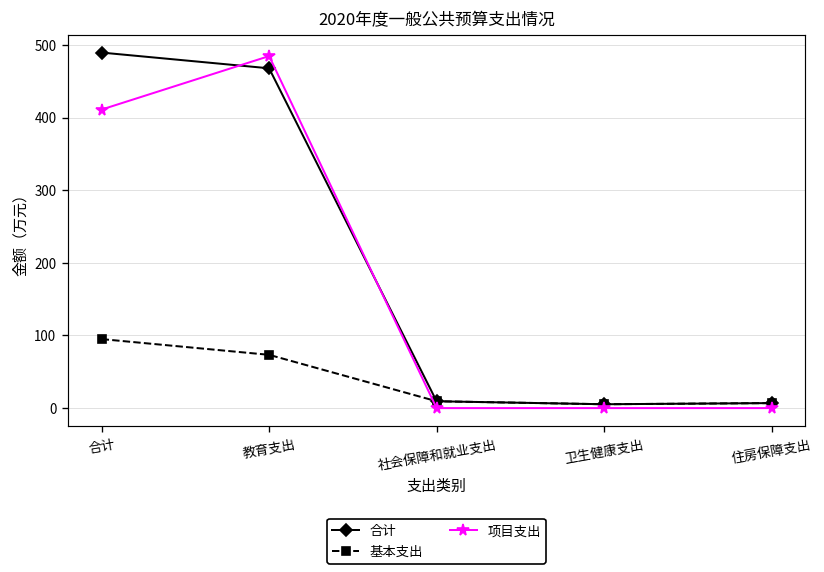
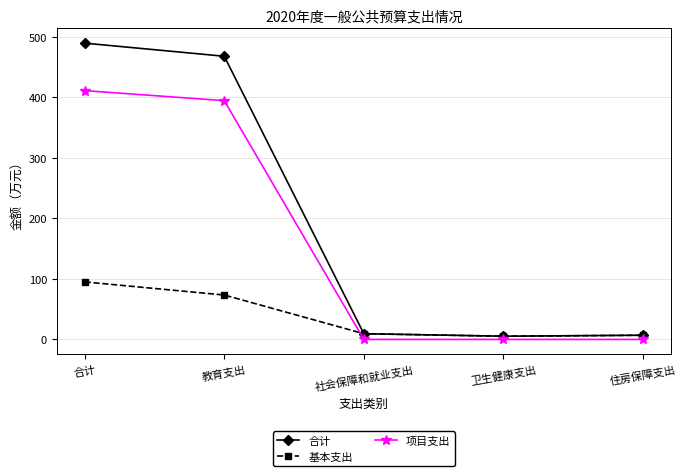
  {
    "项目支出": {
      "合计": 410,
-     "教育支出": 480,
+     "教育支出": 390,
      "社会保障和就业支出": 0,
      "卫生健康支出": 0,
      "住房保障支出": 0
    }
  }
